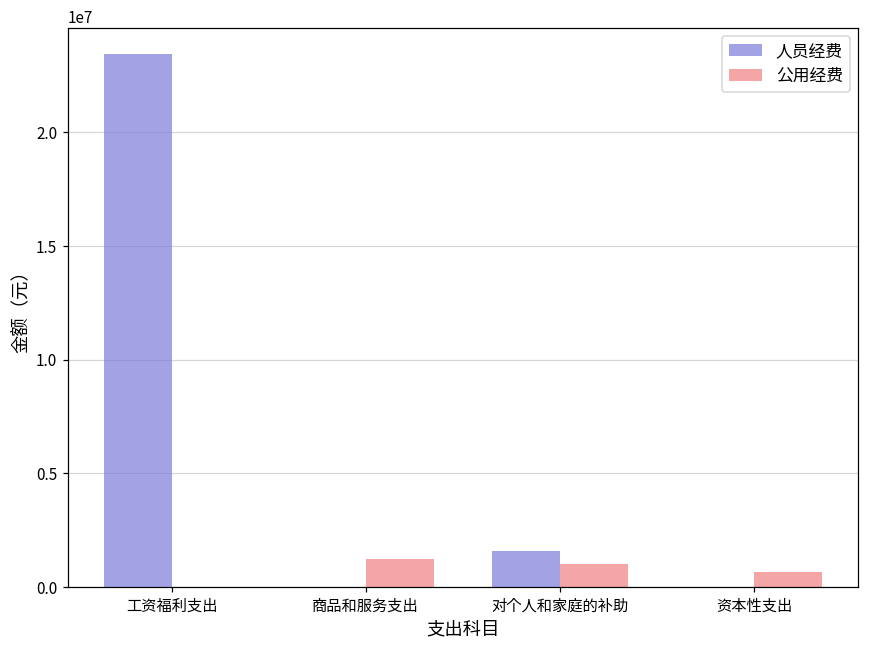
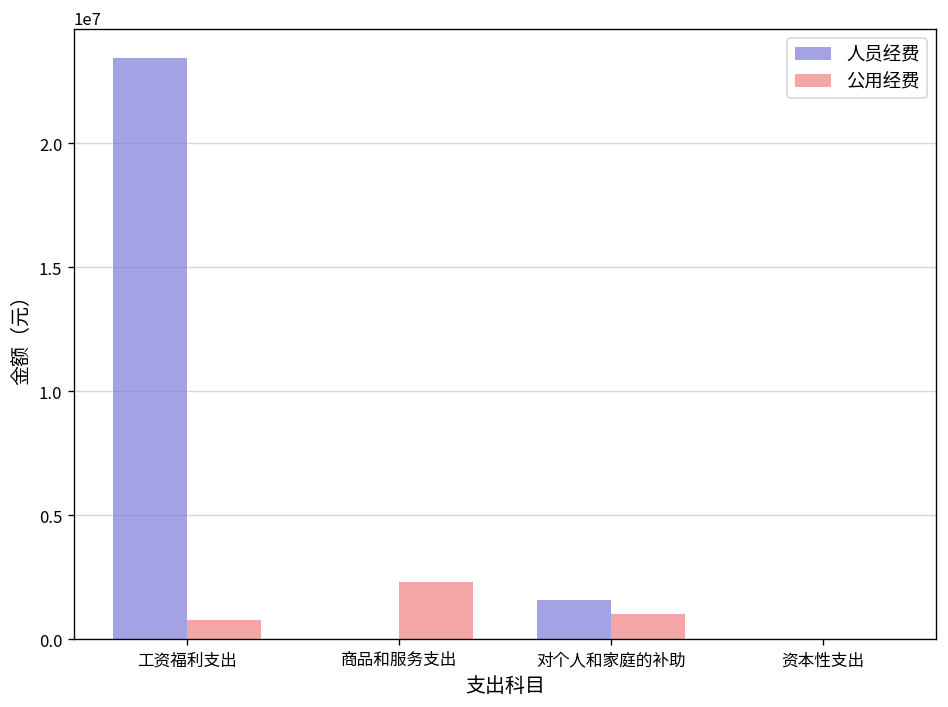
  {
    "人员经费": {
      "工资福利支出": 23400000,
      "商品和服务支出": 0,
      "对个人和家庭的补助": 1600000,
      "资本性支出": 0
    },
    "公用经费": {
-     "工资福利支出": 0,
-     "商品和服务支出": 1200000,
+     "工资福利支出": 800000,
+     "商品和服务支出": 2300000,
      "对个人和家庭的补助": 1000000,
-     "资本性支出": 700000
+     "资本性支出": 0
    }
  }
